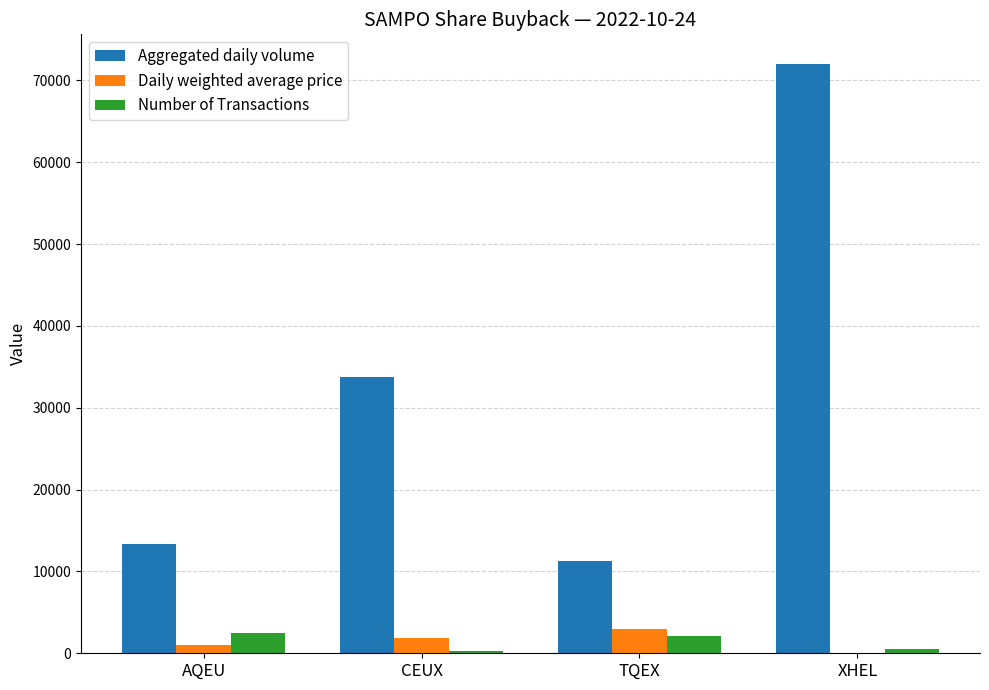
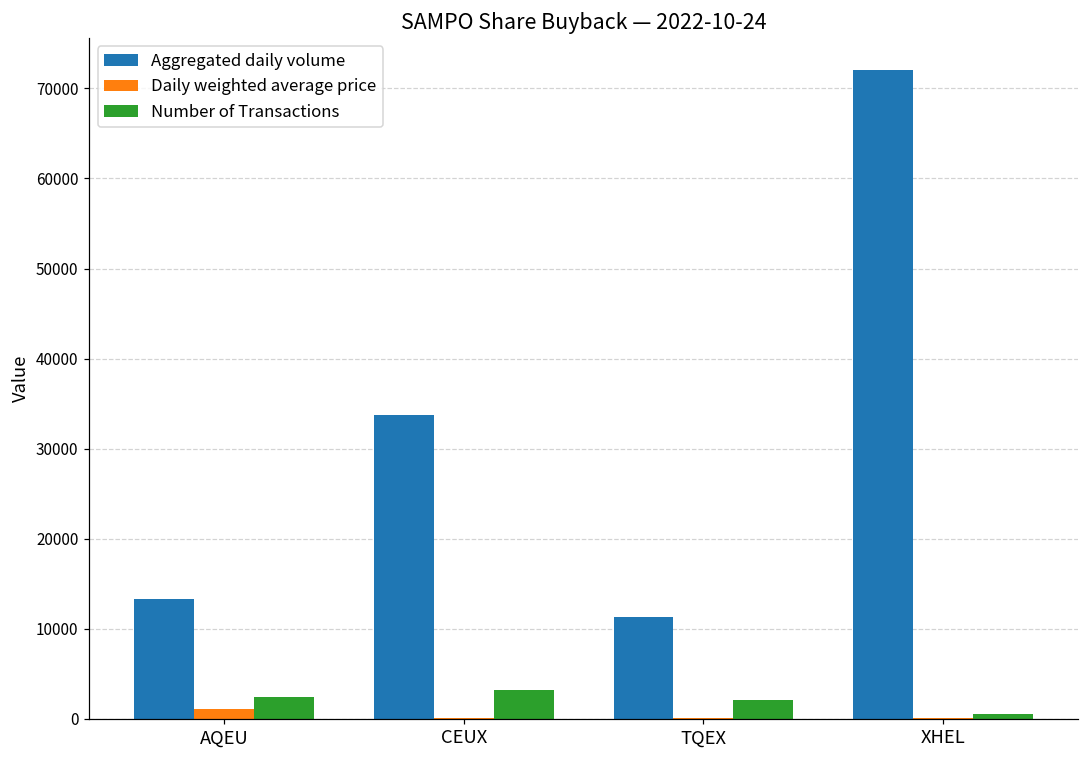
  {
    "Aggregated daily volume": {
      "AQEU": 13000,
      "CEUX": 34000,
      "TQEX": 11000,
      "XHEL": 72000
    },
    "Daily weighted average price": {
      "AQEU": 1000,
-     "CEUX": 2000,
-     "TQEX": 3000
+     "CEUX": 0,
+     "TQEX": 0
    },
    "Number of Transactions": {
      "AQEU": 2000,
-     "CEUX": 0,
+     "CEUX": 3000,
      "TQEX": 2000,
      "XHEL": 1000
    }
  }
